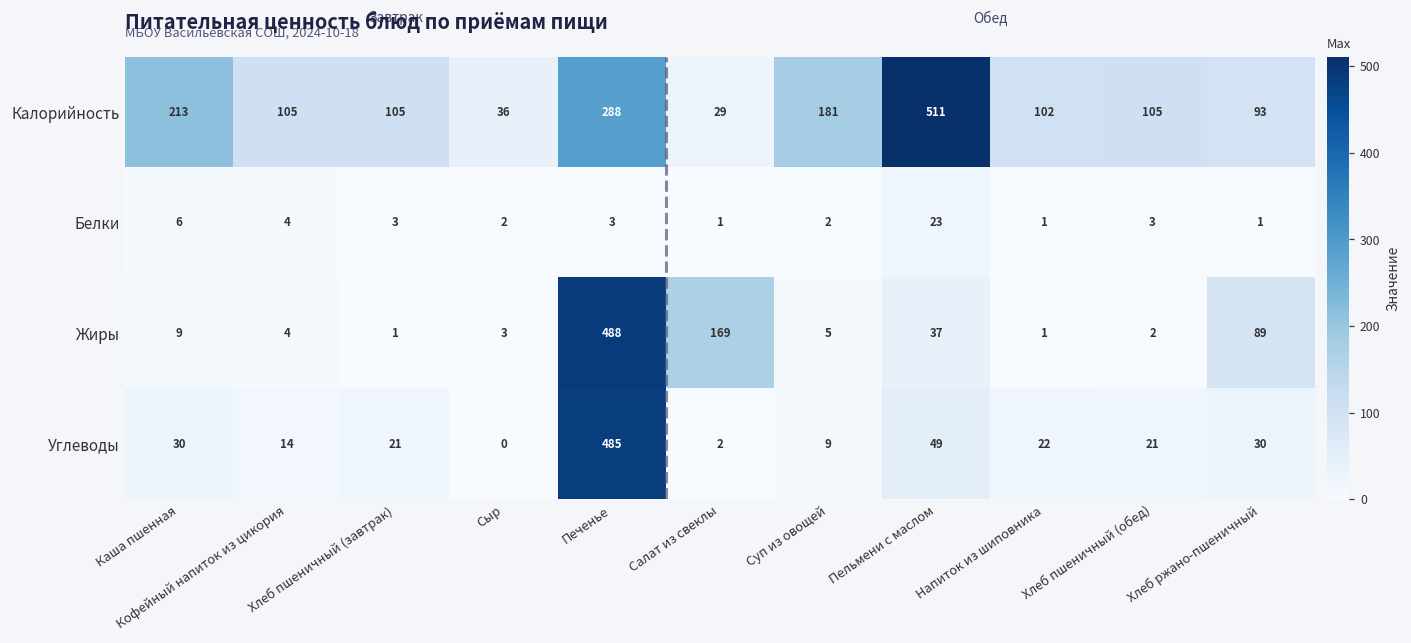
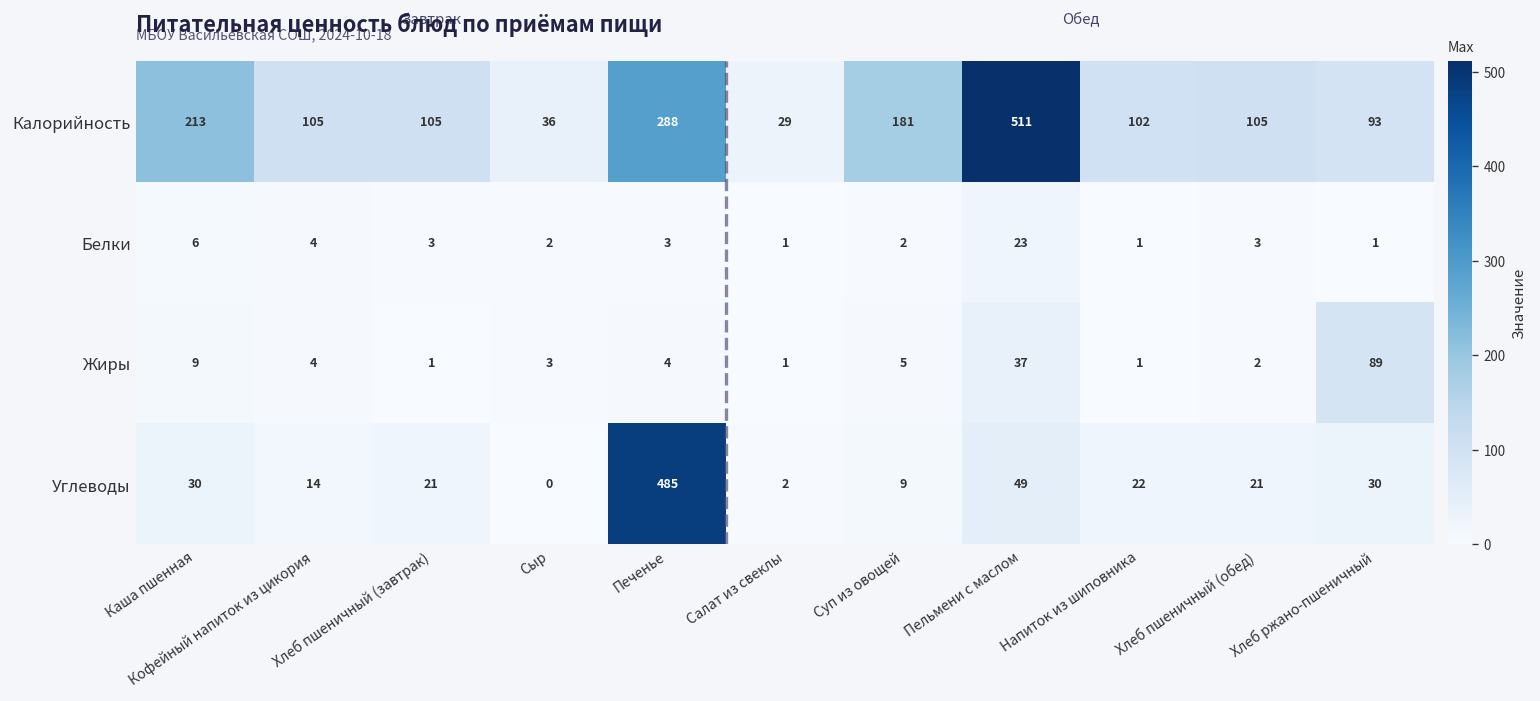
  {
    "Калорийность": {
      "Каша пшенная": 213,
      "Кофейный напиток из цикория": 105,
      "Хлеб пшеничный (завтрак)": 105,
      "Сыр": 36,
      "Печенье": 288,
      "Салат из свеклы": 29,
      "Суп из овощей": 181,
      "Пельмени с маслом": 511,
      "Напиток из шиповника": 102,
      "Хлеб пшеничный (обед)": 105,
      "Хлеб ржано-пшеничный": 93
    },
    "Белки": {
      "Каша пшенная": 6,
      "Кофейный напиток из цикория": 4,
      "Хлеб пшеничный (завтрак)": 3,
      "Сыр": 2,
      "Печенье": 3,
      "Салат из свеклы": 1,
      "Суп из овощей": 2,
      "Пельмени с маслом": 23,
      "Напиток из шиповника": 1,
      "Хлеб пшеничный (обед)": 3,
      "Хлеб ржано-пшеничный": 1
    },
    "Жиры": {
      "Каша пшенная": 9,
      "Кофейный напиток из цикория": 4,
      "Хлеб пшеничный (завтрак)": 1,
      "Сыр": 3,
-     "Печенье": 488,
-     "Салат из свеклы": 169,
+     "Печенье": 4,
+     "Салат из свеклы": 1,
      "Суп из овощей": 5,
      "Пельмени с маслом": 37,
      "Напиток из шиповника": 1,
      "Хлеб пшеничный (обед)": 2,
      "Хлеб ржано-пшеничный": 89
    },
    "Углеводы": {
      "Каша пшенная": 30,
      "Кофейный напиток из цикория": 14,
      "Хлеб пшеничный (завтрак)": 21,
      "Сыр": 0,
      "Печенье": 485,
      "Салат из свеклы": 2,
      "Суп из овощей": 9,
      "Пельмени с маслом": 49,
      "Напиток из шиповника": 22,
      "Хлеб пшеничный (обед)": 21,
      "Хлеб ржано-пшеничный": 30
    }
  }
